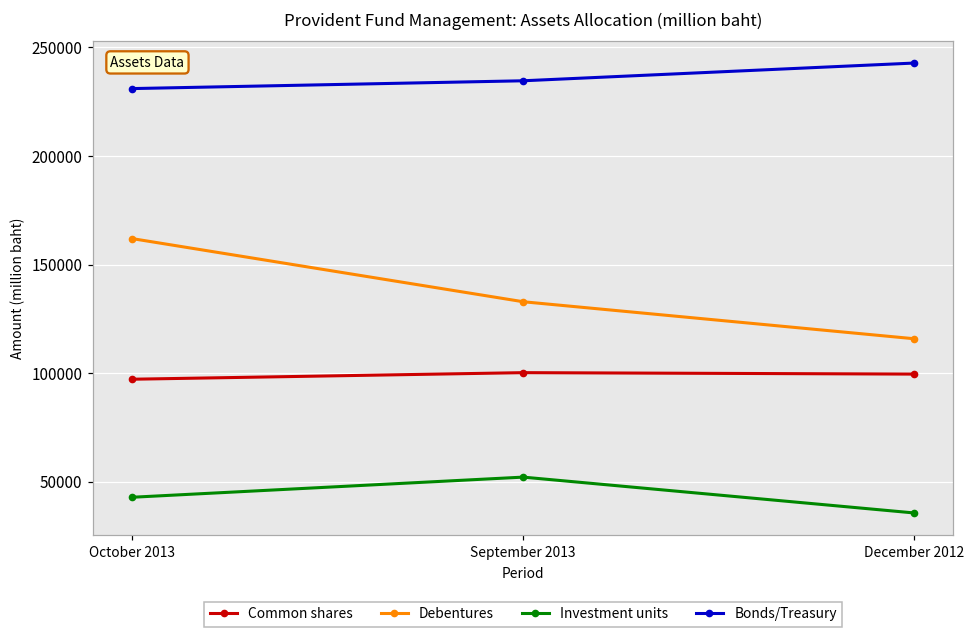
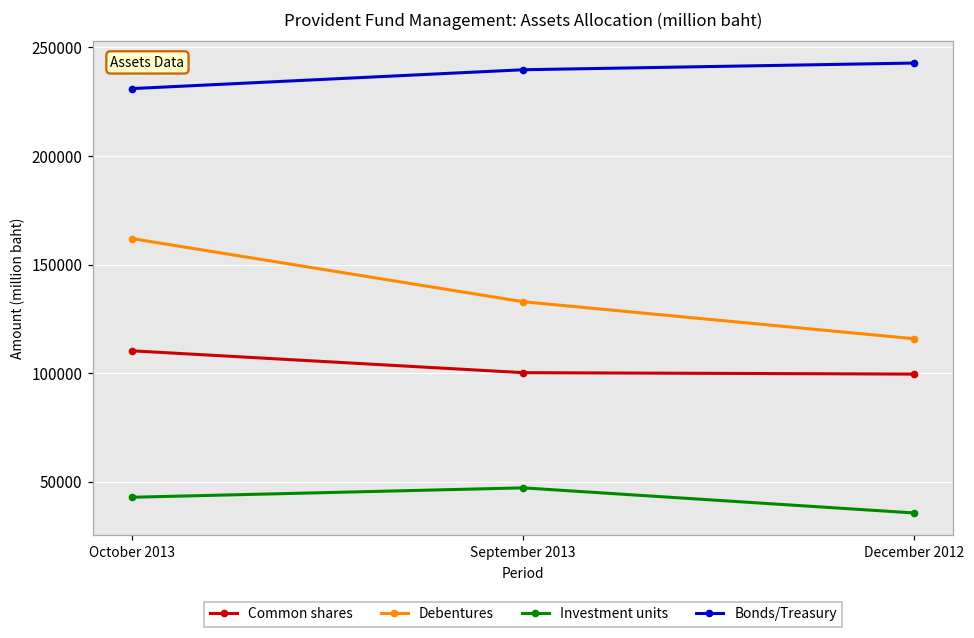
  {
    "Common shares": {
-     "October 2013": 97000,
+     "October 2013": 110000,
      "September 2013": 100000,
      "December 2012": 100000
    },
    "Debentures": {
      "October 2013": 162000,
      "September 2013": 133000,
      "December 2012": 116000
    },
    "Investment units": {
      "October 2013": 43000,
-     "September 2013": 52000,
+     "September 2013": 47000,
      "December 2012": 36000
    },
    "Bonds/Treasury": {
      "October 2013": 231000,
-     "September 2013": 235000,
+     "September 2013": 240000,
      "December 2012": 243000
    }
  }
